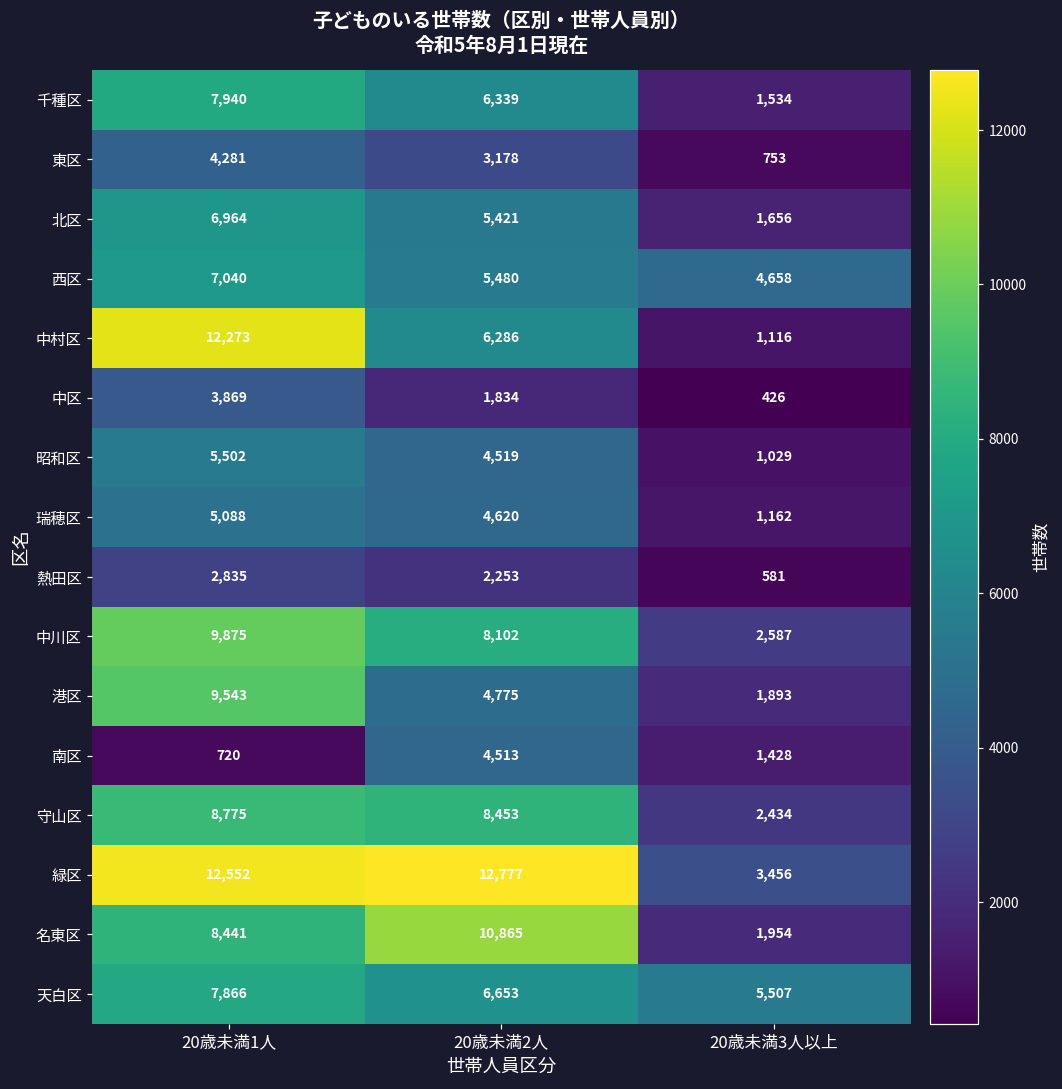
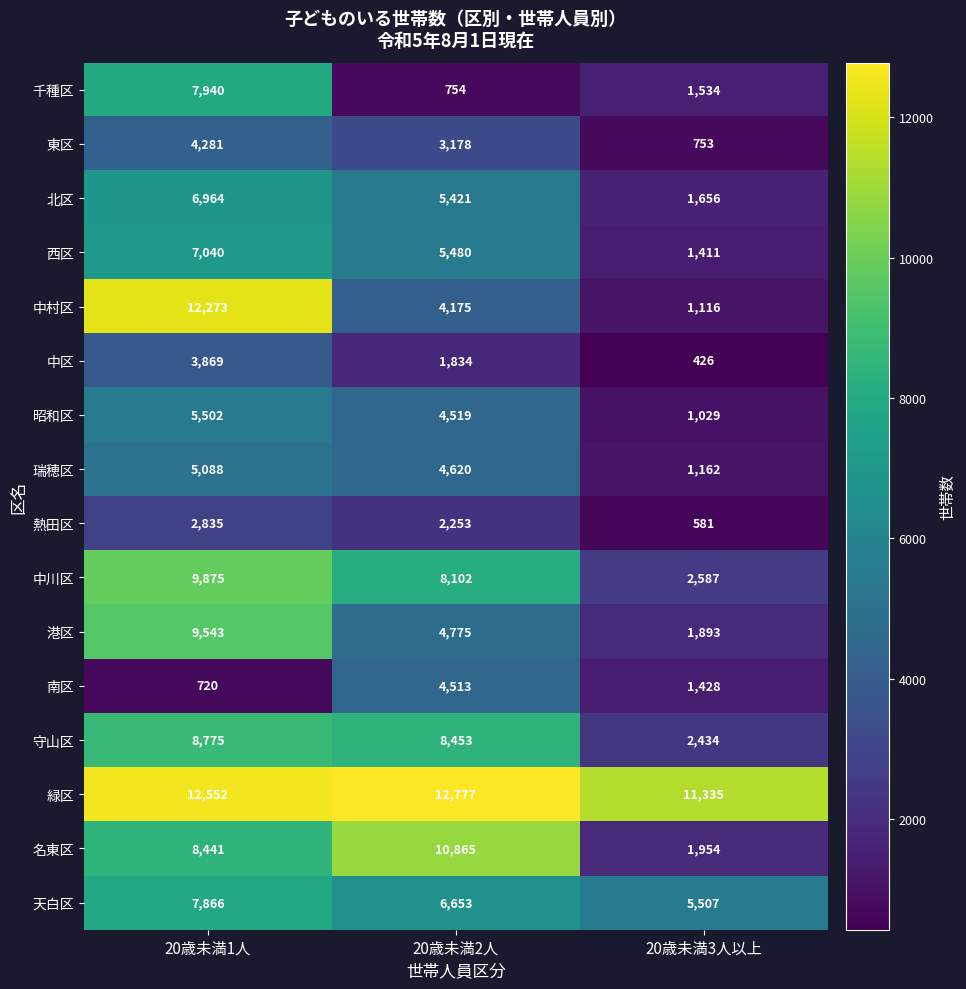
  {
    "千種区": {
      "20歳未満1人": "7,940",
-     "20歳未満2人": "6,339",
+     "20歳未満2人": "754",
      "20歳未満3人以上": "1,534"
    },
    "東区": {
      "20歳未満1人": "4,281",
      "20歳未満2人": "3,178",
      "20歳未満3人以上": "753"
    },
    "北区": {
      "20歳未満1人": "6,964",
      "20歳未満2人": "5,421",
      "20歳未満3人以上": "1,656"
    },
    "西区": {
      "20歳未満1人": "7,040",
      "20歳未満2人": "5,480",
-     "20歳未満3人以上": "4,658"
+     "20歳未満3人以上": "1,411"
    },
    "中村区": {
      "20歳未満1人": "12,273",
-     "20歳未満2人": "6,286",
+     "20歳未満2人": "4,175",
      "20歳未満3人以上": "1,116"
    },
    "中区": {
      "20歳未満1人": "3,869",
      "20歳未満2人": "1,834",
      "20歳未満3人以上": "426"
    },
    "昭和区": {
      "20歳未満1人": "5,502",
      "20歳未満2人": "4,519",
      "20歳未満3人以上": "1,029"
    },
    "瑞穂区": {
      "20歳未満1人": "5,088",
      "20歳未満2人": "4,620",
      "20歳未満3人以上": "1,162"
    },
    "熱田区": {
      "20歳未満1人": "2,835",
      "20歳未満2人": "2,253",
      "20歳未満3人以上": "581"
    },
    "中川区": {
      "20歳未満1人": "9,875",
      "20歳未満2人": "8,102",
      "20歳未満3人以上": "2,587"
    },
    "港区": {
      "20歳未満1人": "9,543",
      "20歳未満2人": "4,775",
      "20歳未満3人以上": "1,893"
    },
    "南区": {
      "20歳未満1人": "720",
      "20歳未満2人": "4,513",
      "20歳未満3人以上": "1,428"
    },
    "守山区": {
      "20歳未満1人": "8,775",
      "20歳未満2人": "8,453",
      "20歳未満3人以上": "2,434"
    },
    "緑区": {
      "20歳未満1人": "12,552",
      "20歳未満2人": "12,777",
-     "20歳未満3人以上": "3,456"
+     "20歳未満3人以上": "11,335"
    },
    "名東区": {
      "20歳未満1人": "8,441",
      "20歳未満2人": "10,865",
      "20歳未満3人以上": "1,954"
    },
    "天白区": {
      "20歳未満1人": "7,866",
      "20歳未満2人": "6,653",
      "20歳未満3人以上": "5,507"
    }
  }
